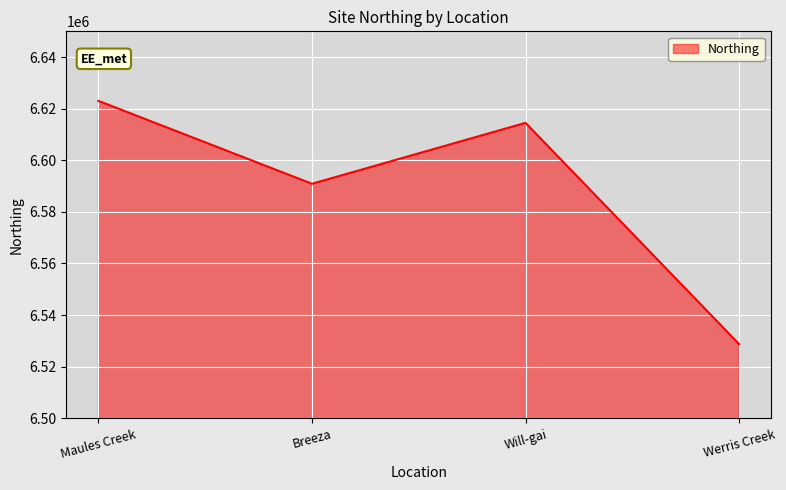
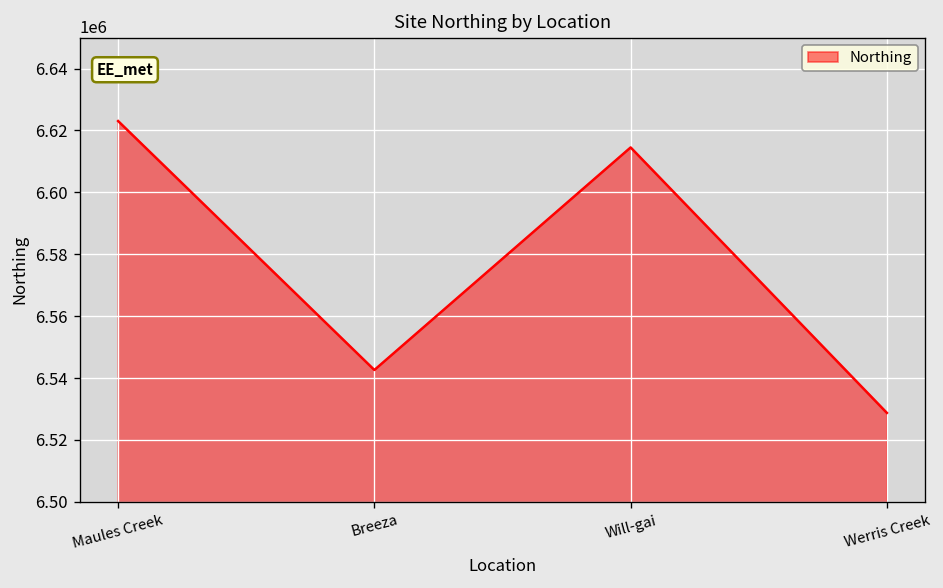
  {
    "Maules Creek": 6623000,
-   "Breeza": 6591000,
+   "Breeza": 6543000,
    "Will-gai": 6615000,
    "Werris Creek": 6529000
  }
